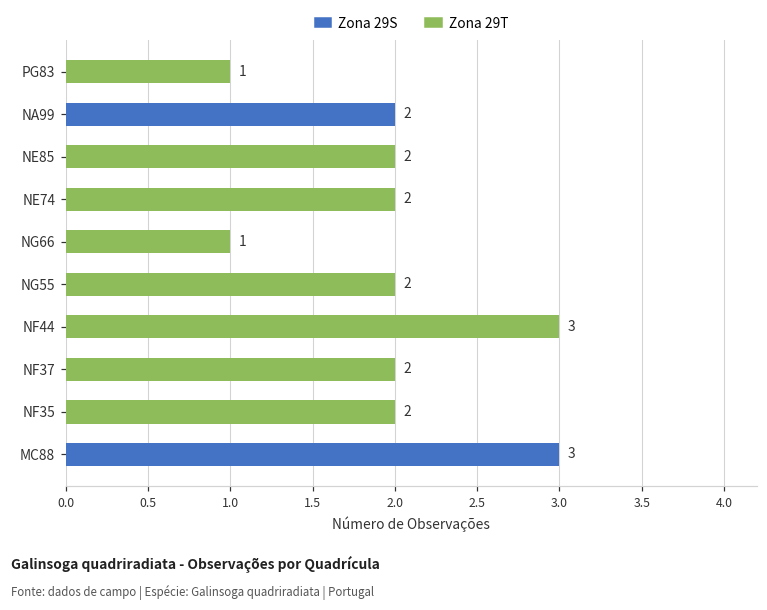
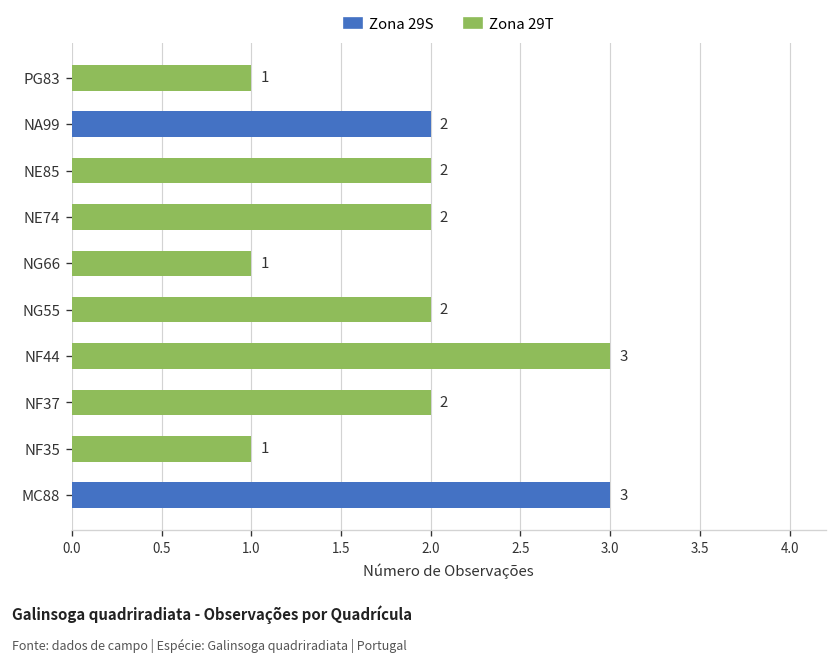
  {
    "PG83": 1,
    "NA99": 2,
    "NE85": 2,
    "NE74": 2,
    "NG66": 1,
    "NG55": 2,
    "NF44": 3,
    "NF37": 2,
-   "NF35": 2,
+   "NF35": 1,
    "MC88": 3
  }
